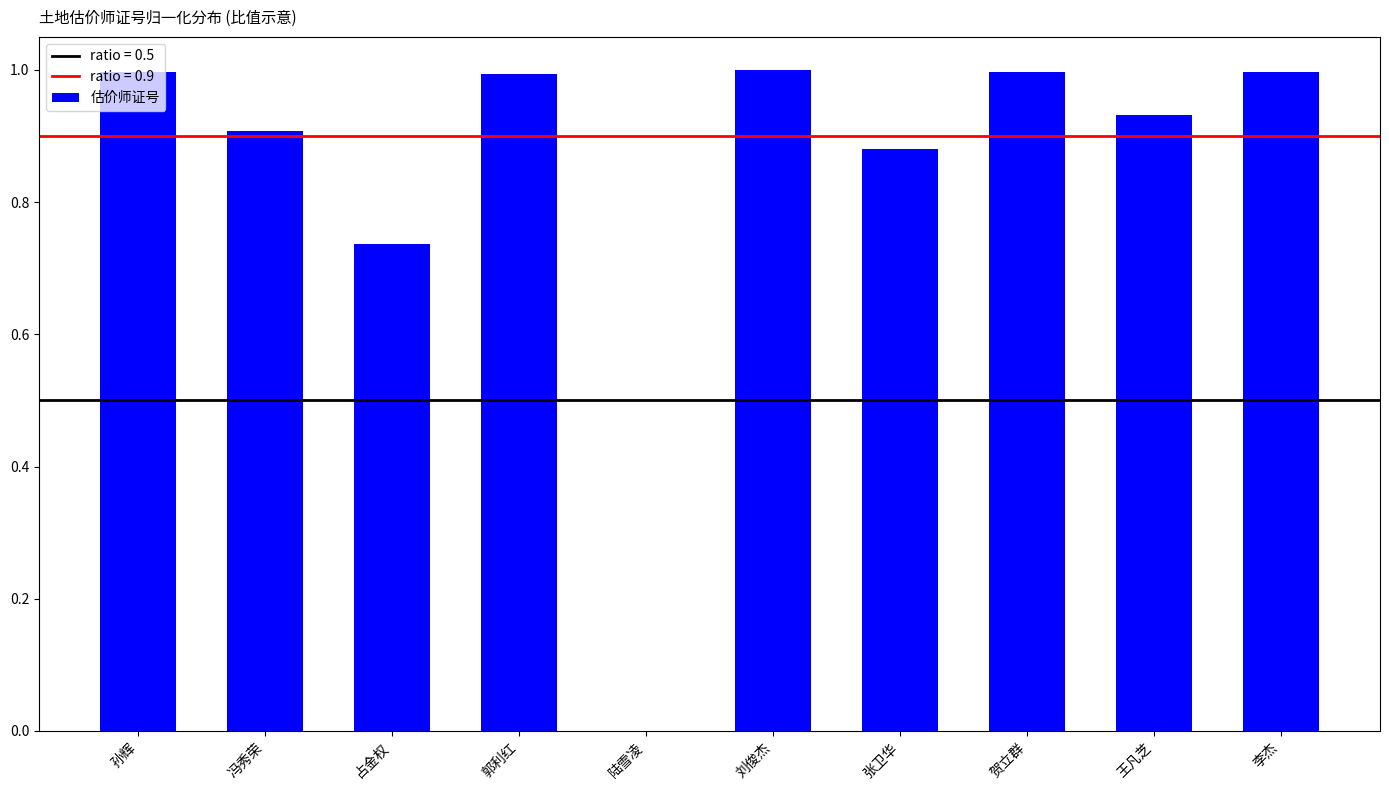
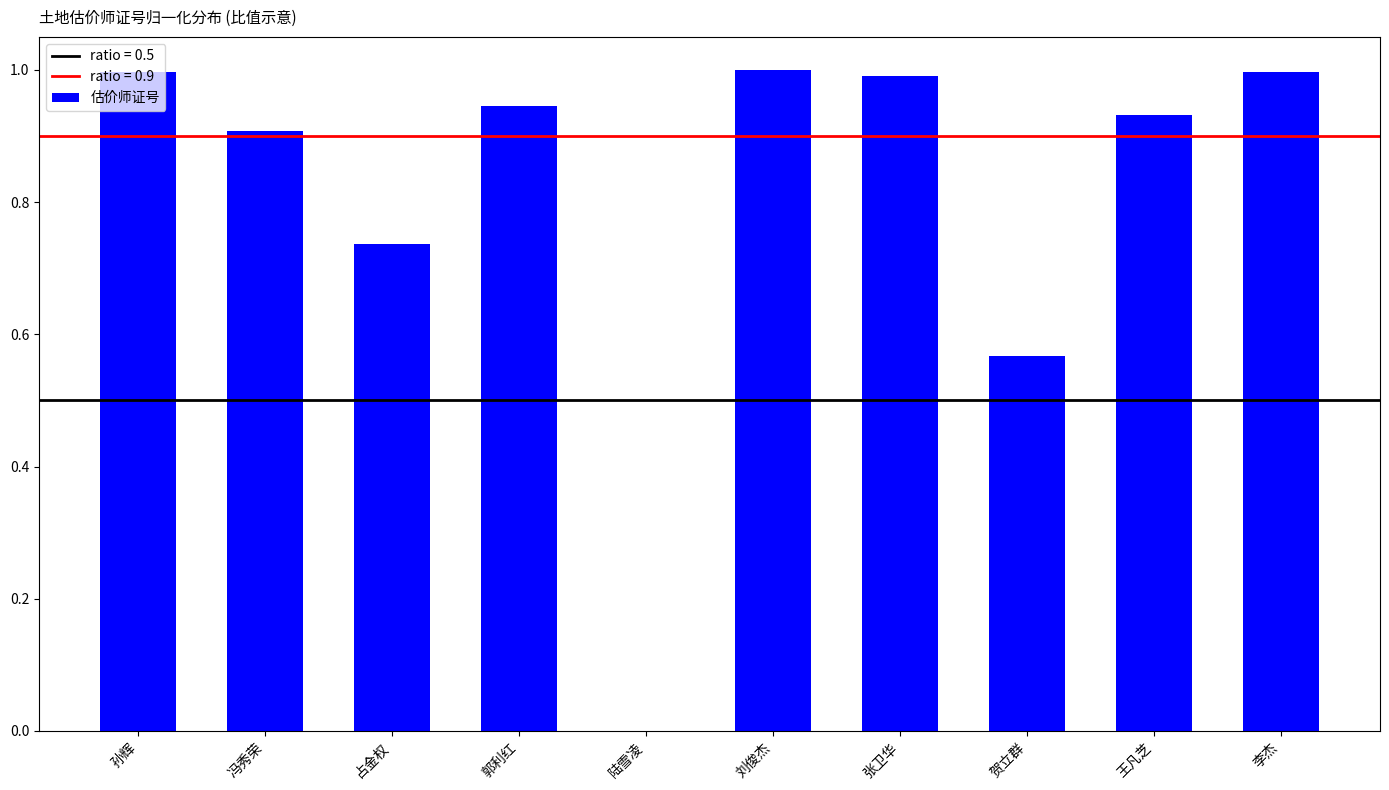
  {
    "冯秀荣": 0.91,
    "占金权": 0.74,
-   "郭利红": 0.99,
+   "郭利红": 0.95,
    "陆雪凌": 0.00,
    "刘俊杰": 1.00,
-   "张卫华": 0.88,
-   "贺立群": 1.00,
+   "张卫华": 0.99,
+   "贺立群": 0.57,
    "王凡芝": 0.93,
    "李杰": 1.00
  }
